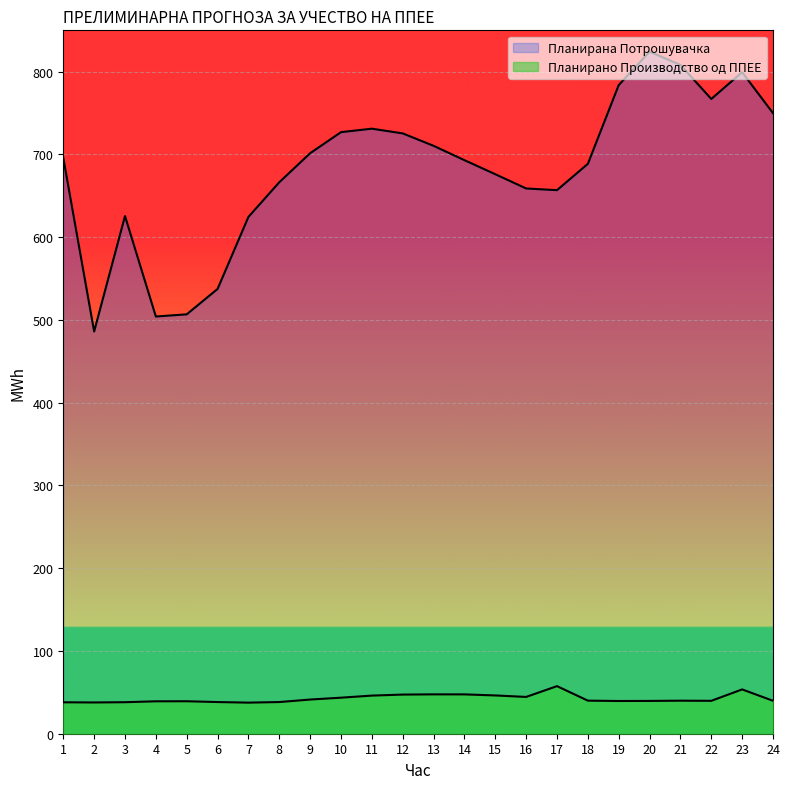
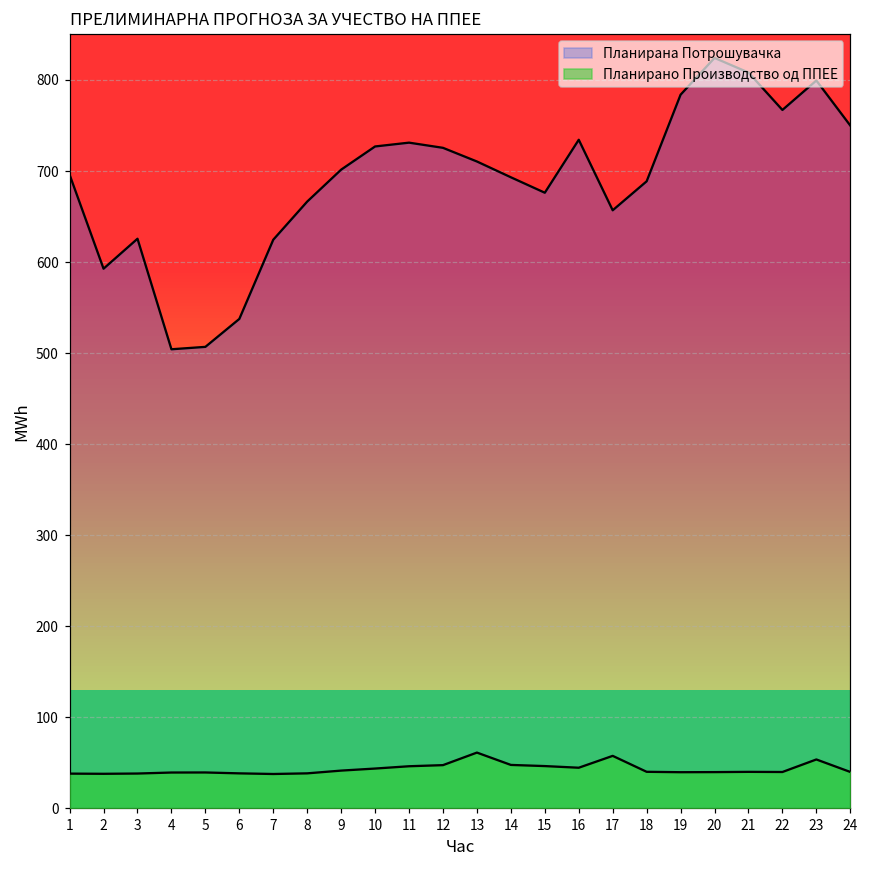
  {
    "Планирана Потрошувачка": {
      "1": 700,
-     "2": 490,
+     "2": 590,
      "3": 630,
      "4": 500,
      "5": 510,
      "6": 540,
      "7": 620,
      "8": 670,
      "9": 700,
      "10": 730,
      "11": 730,
      "12": 730,
      "13": 710,
      "14": 690,
      "15": 680,
-     "16": 660,
+     "16": 730,
      "17": 660,
      "18": 690,
      "19": 780,
      "22": 770,
      "24": 750
    },
    "Планирано Производство од ППЕЕ": {
      "1": 40,
      "2": 40,
      "3": 40,
      "4": 40,
      "5": 40,
      "6": 40,
      "7": 40,
      "8": 40,
      "9": 40,
      "10": 40,
      "11": 50,
      "12": 50,
-     "13": 50,
+     "13": 60,
      "14": 50,
      "15": 50,
      "16": 40,
      "17": 60,
      "18": 40,
      "19": 40,
      "20": 40,
      "21": 40,
      "22": 40,
      "23": 50,
      "24": 40
    }
  }
